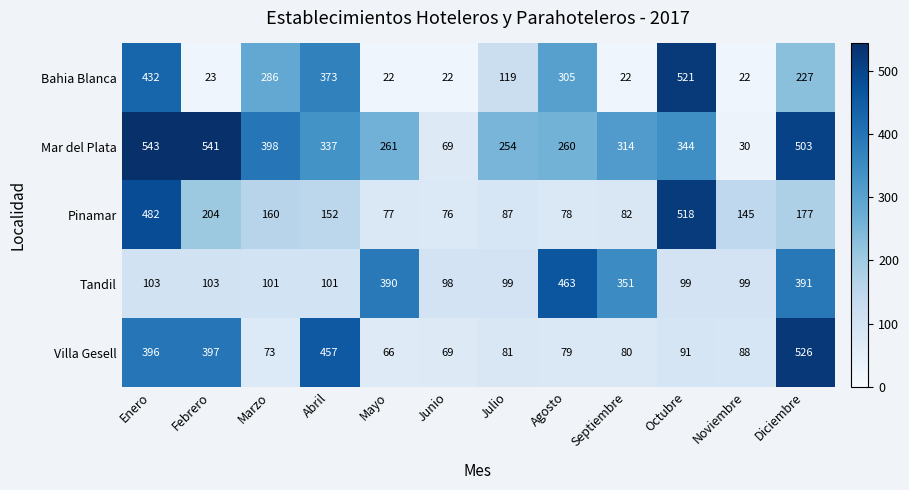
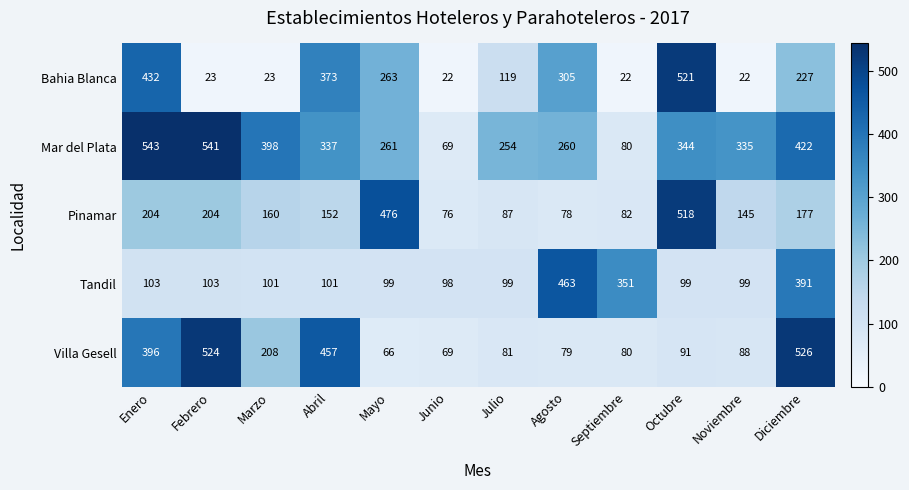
  {
    "Bahia Blanca": {
      "Enero": 432,
      "Febrero": 23,
-     "Marzo": 286,
+     "Marzo": 23,
      "Abril": 373,
-     "Mayo": 22,
+     "Mayo": 263,
      "Junio": 22,
      "Julio": 119,
      "Agosto": 305,
      "Septiembre": 22,
      "Octubre": 521,
      "Noviembre": 22,
      "Diciembre": 227
    },
    "Mar del Plata": {
      "Enero": 543,
      "Febrero": 541,
      "Marzo": 398,
      "Abril": 337,
      "Mayo": 261,
      "Junio": 69,
      "Julio": 254,
      "Agosto": 260,
-     "Septiembre": 314,
+     "Septiembre": 80,
      "Octubre": 344,
-     "Noviembre": 30,
-     "Diciembre": 503
+     "Noviembre": 335,
+     "Diciembre": 422
    },
    "Pinamar": {
-     "Enero": 482,
+     "Enero": 204,
      "Febrero": 204,
      "Marzo": 160,
      "Abril": 152,
-     "Mayo": 77,
+     "Mayo": 476,
      "Junio": 76,
      "Julio": 87,
      "Agosto": 78,
      "Septiembre": 82,
      "Octubre": 518,
      "Noviembre": 145,
      "Diciembre": 177
    },
    "Tandil": {
      "Enero": 103,
      "Febrero": 103,
      "Marzo": 101,
      "Abril": 101,
-     "Mayo": 390,
+     "Mayo": 99,
      "Junio": 98,
      "Julio": 99,
      "Agosto": 463,
      "Septiembre": 351,
      "Octubre": 99,
      "Noviembre": 99,
      "Diciembre": 391
    },
    "Villa Gesell": {
      "Enero": 396,
-     "Febrero": 397,
-     "Marzo": 73,
+     "Febrero": 524,
+     "Marzo": 208,
      "Abril": 457,
      "Mayo": 66,
      "Junio": 69,
      "Julio": 81,
      "Agosto": 79,
      "Septiembre": 80,
      "Octubre": 91,
      "Noviembre": 88,
      "Diciembre": 526
    }
  }
